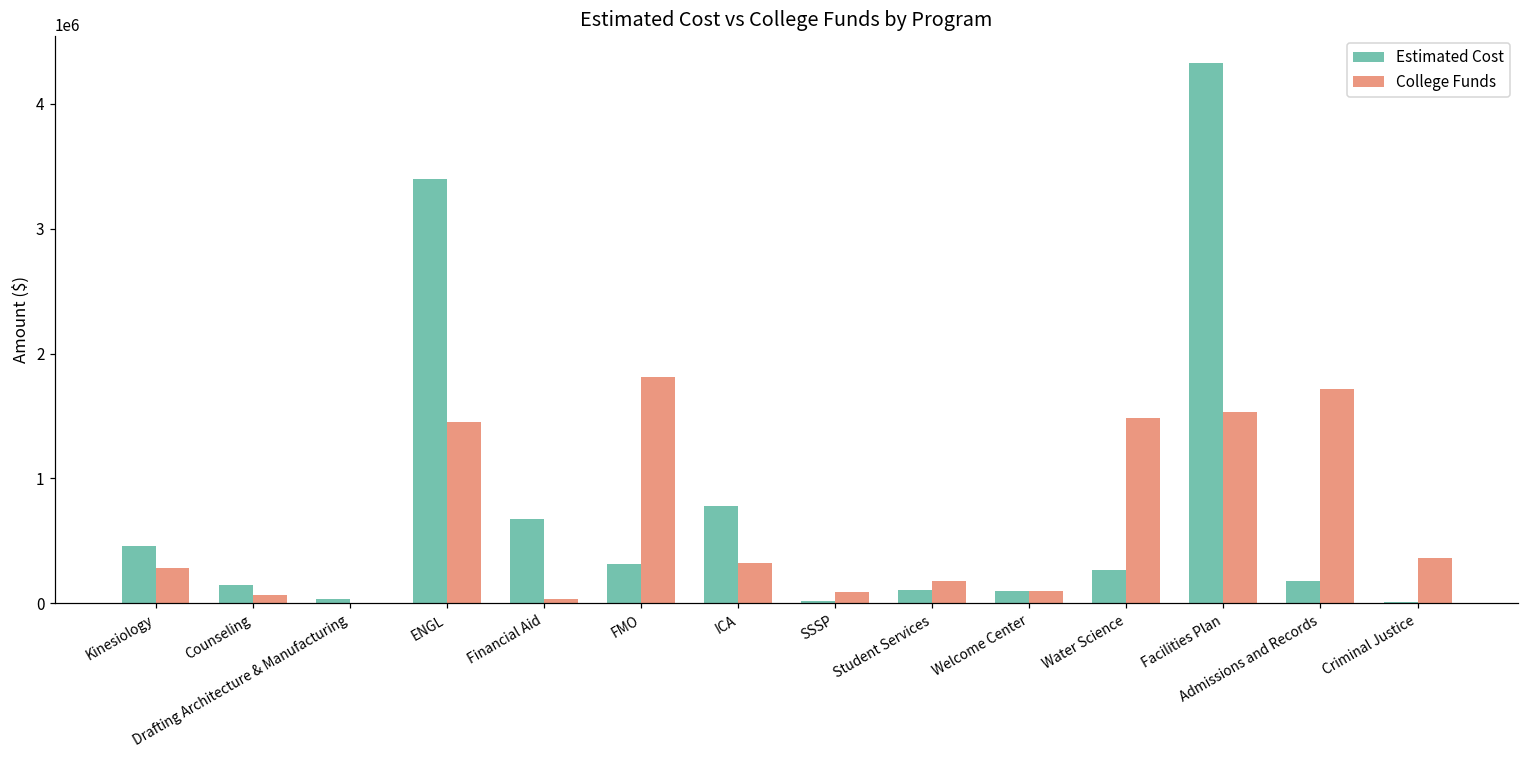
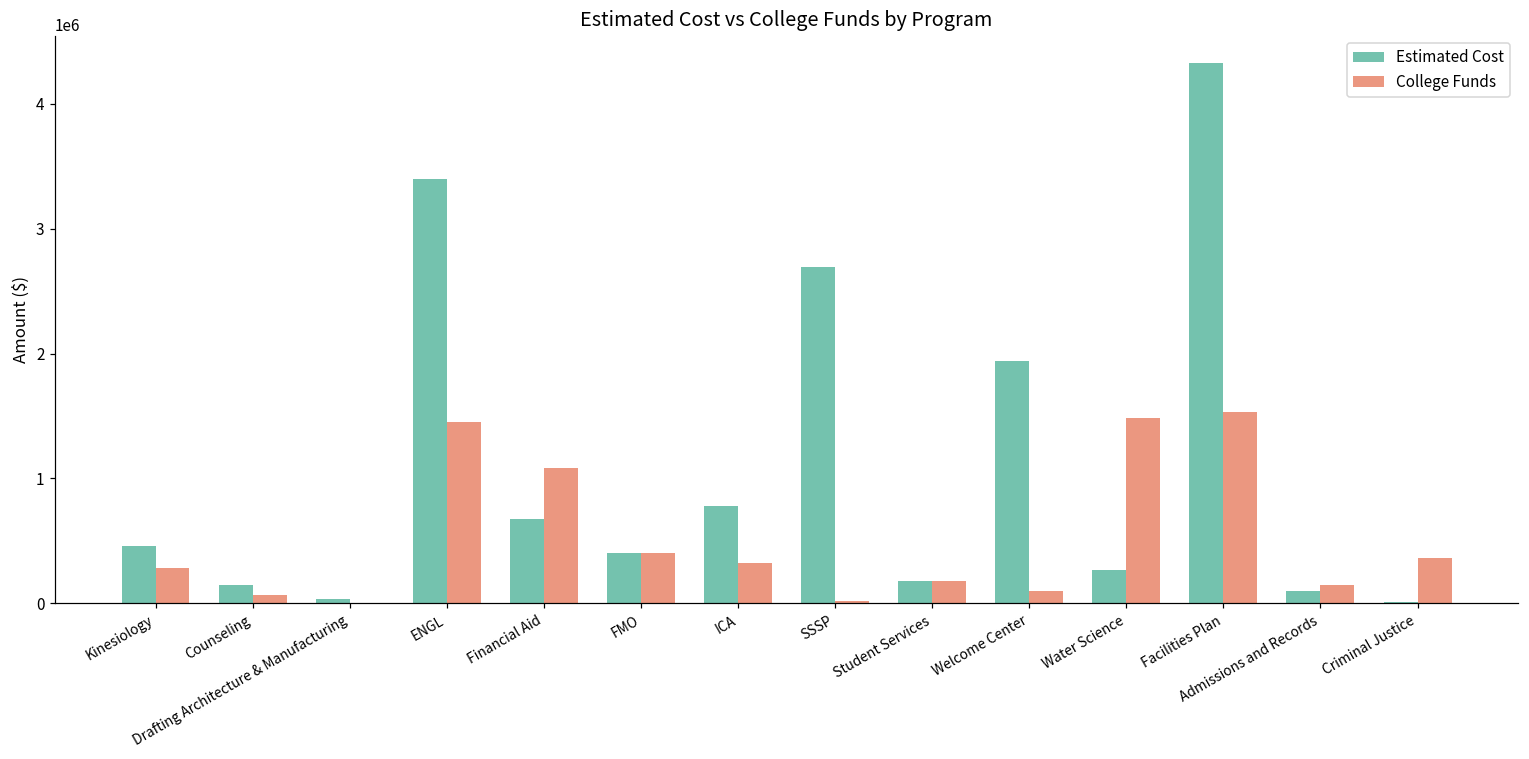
  {
    "Estimated Cost": {
      "Kinesiology": 460000,
      "Counseling": 150000,
      "Drafting Architecture & Manufacturing": 30000,
      "ENGL": 3400000,
      "Financial Aid": 670000,
-     "FMO": 320000,
+     "FMO": 400000,
      "ICA": 780000,
-     "SSSP": 20000,
-     "Student Services": 100000,
-     "Welcome Center": 100000,
+     "SSSP": 2690000,
+     "Student Services": 180000,
+     "Welcome Center": 1940000,
      "Water Science": 270000,
      "Facilities Plan": 4330000,
-     "Admissions and Records": 180000
+     "Admissions and Records": 90000
    },
    "College Funds": {
      "Kinesiology": 280000,
      "Counseling": 60000,
      "Drafting Architecture & Manufacturing": 0,
      "ENGL": 1460000,
-     "Financial Aid": 30000,
-     "FMO": 1810000,
+     "Financial Aid": 1090000,
+     "FMO": 400000,
      "ICA": 320000,
-     "SSSP": 90000,
+     "SSSP": 20000,
      "Student Services": 180000,
      "Welcome Center": 100000,
      "Water Science": 1480000,
      "Facilities Plan": 1530000,
-     "Admissions and Records": 1720000,
+     "Admissions and Records": 150000,
      "Criminal Justice": 360000
    }
  }
